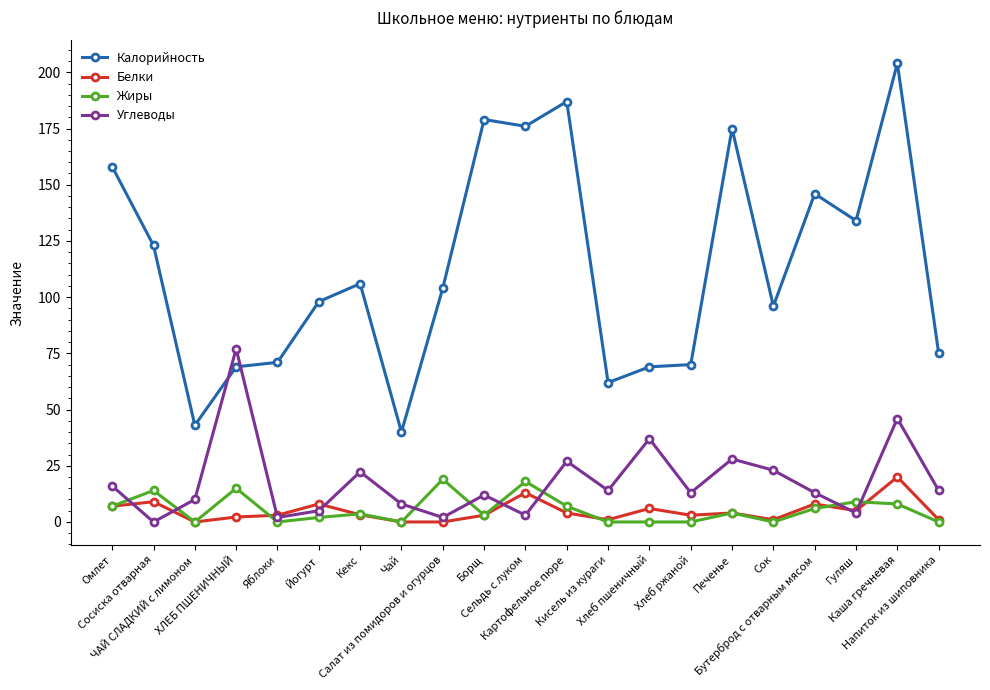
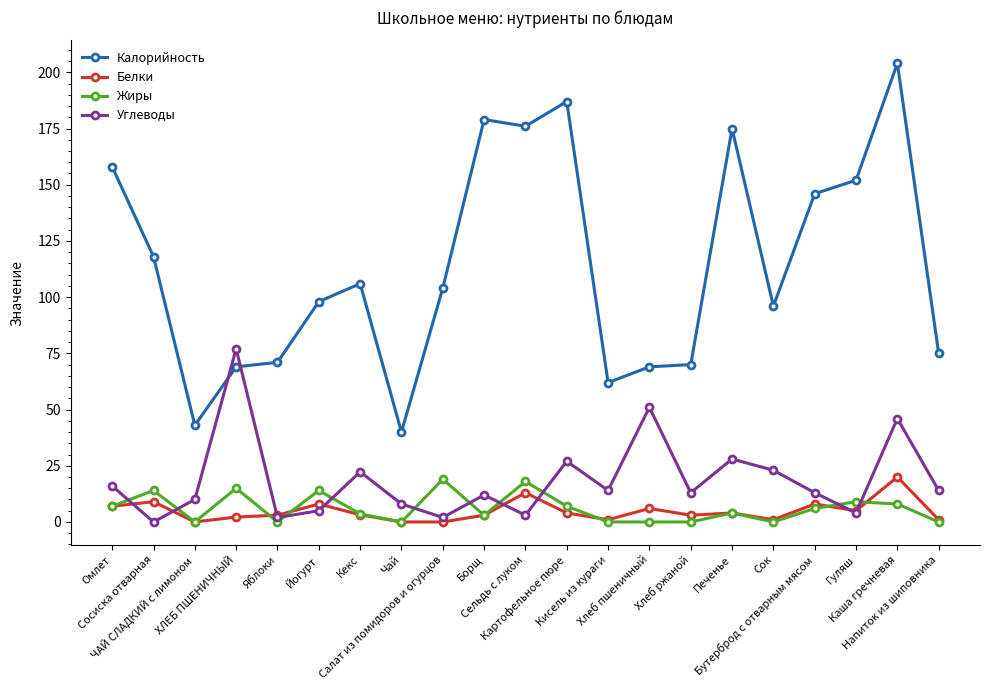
  {
    "Калорийность": {
      "Омлет": 158,
-     "Сосиска отварная": 123,
+     "Сосиска отварная": 118,
      "ЧАЙ СЛАДКИЙ с лимоном": 43,
      "ХЛЕБ ПШЕНИЧНЫЙ": 69,
      "Яблоки": 71,
      "Йогурт": 98,
      "Кекс": 106,
      "Чай": 40,
      "Салат из помидоров и огурцов": 104,
      "Борщ": 179,
      "Сельдь с луком": 176,
      "Картофельное пюре": 187,
      "Кисель из кураги": 62,
      "Хлеб пшеничный": 69,
      "Хлеб ржаной": 70,
      "Печенье": 175,
      "Сок": 96,
      "Бутерброд с отварным мясом": 146,
-     "Гуляш": 134,
+     "Гуляш": 152,
      "Каша гречневая": 204,
      "Напиток из шиповника": 75
    },
    "Белки": {
      "Сосиска отварная": 9,
      "ХЛЕБ ПШЕНИЧНЫЙ": 2,
      "Йогурт": 8,
      "Салат из помидоров и огурцов": 0,
      "Сельдь с луком": 13,
      "Картофельное пюре": 4,
      "Хлеб пшеничный": 6,
      "Хлеб ржаной": 3,
      "Бутерброд с отварным мясом": 8,
      "Каша гречневая": 20
    },
    "Жиры": {
      "Сосиска отварная": 14,
      "ХЛЕБ ПШЕНИЧНЫЙ": 15,
      "Яблоки": 0,
-     "Йогурт": 2,
+     "Йогурт": 14,
      "Салат из помидоров и огурцов": 19,
      "Сельдь с луком": 18,
      "Картофельное пюре": 7,
      "Хлеб пшеничный": 0,
      "Хлеб ржаной": 0,
      "Бутерброд с отварным мясом": 6,
      "Гуляш": 9,
      "Каша гречневая": 8
    },
    "Углеводы": {
      "Омлет": 16,
      "Сосиска отварная": 0,
      "ЧАЙ СЛАДКИЙ с лимоном": 10,
      "ХЛЕБ ПШЕНИЧНЫЙ": 77,
      "Йогурт": 5,
      "Кекс": 22,
      "Чай": 8,
      "Салат из помидоров и огурцов": 2,
      "Борщ": 12,
      "Сельдь с луком": 3,
      "Картофельное пюре": 27,
      "Кисель из кураги": 14,
-     "Хлеб пшеничный": 37,
+     "Хлеб пшеничный": 51,
      "Хлеб ржаной": 13,
      "Печенье": 28,
      "Сок": 23,
      "Бутерброд с отварным мясом": 13,
      "Каша гречневая": 46,
      "Напиток из шиповника": 14
    }
  }
